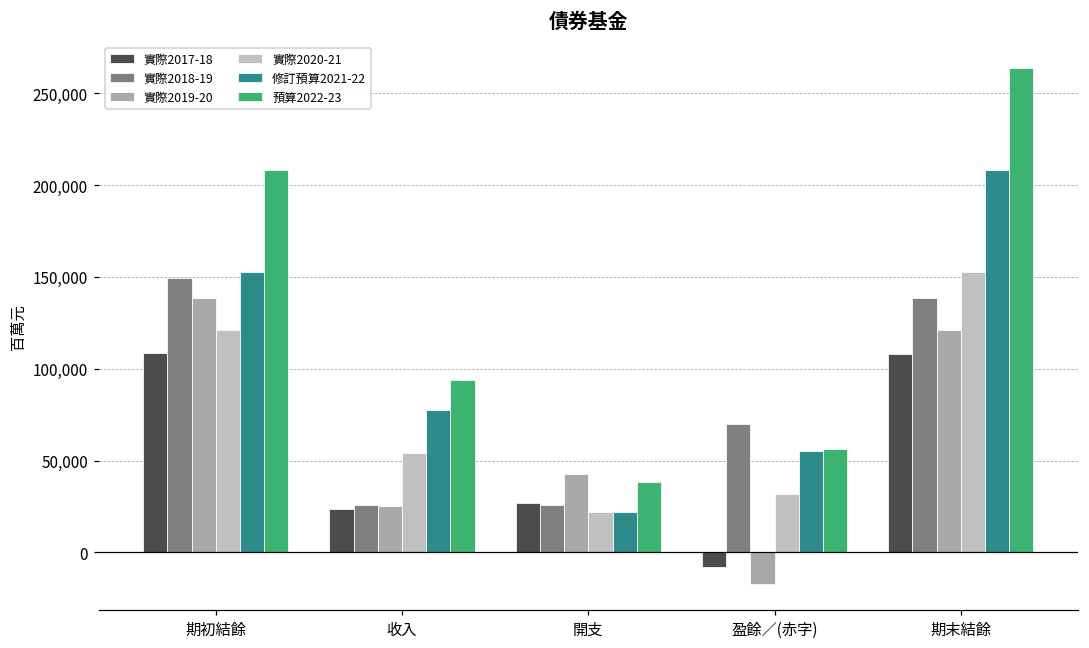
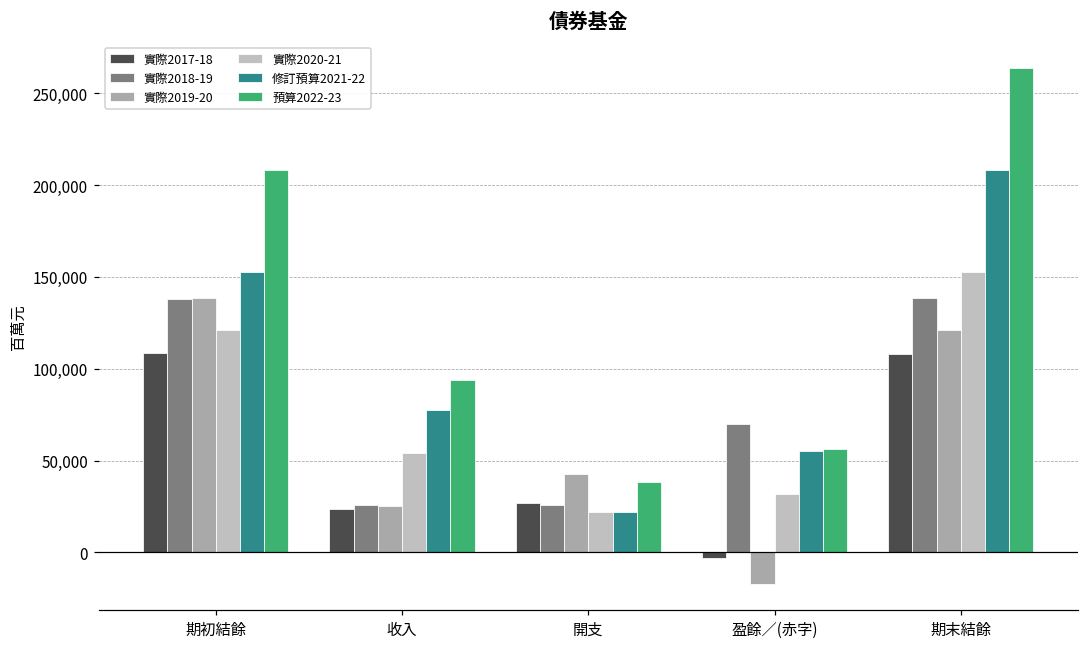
  {
    "實際2017-18": {
      "期初結餘": "109,000",
      "收入": "23,000",
      "開支": "27,000",
-     "盈餘／(赤字)": "-8,000",
+     "盈餘／(赤字)": "-3,000",
      "期末結餘": "108,000"
    },
    "實際2018-19": {
-     "期初結餘": "149,000",
+     "期初結餘": "138,000",
      "收入": "26,000",
      "開支": "26,000",
      "盈餘／(赤字)": "70,000",
      "期末結餘": "138,000"
    }
  }
